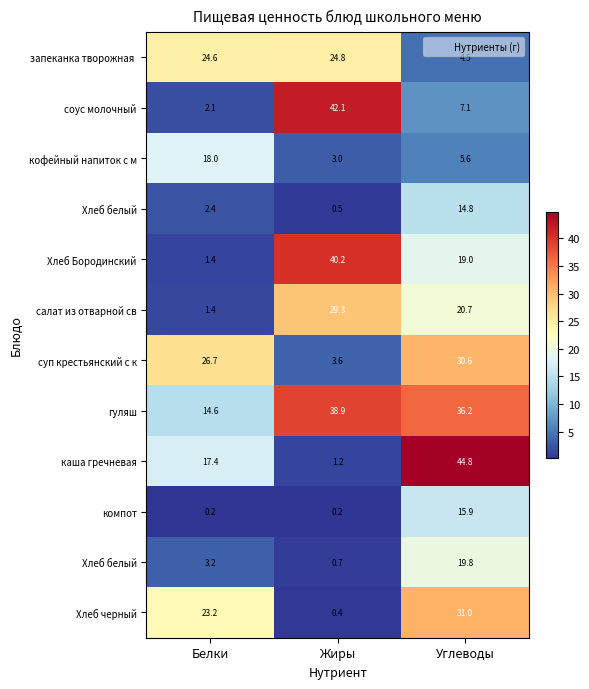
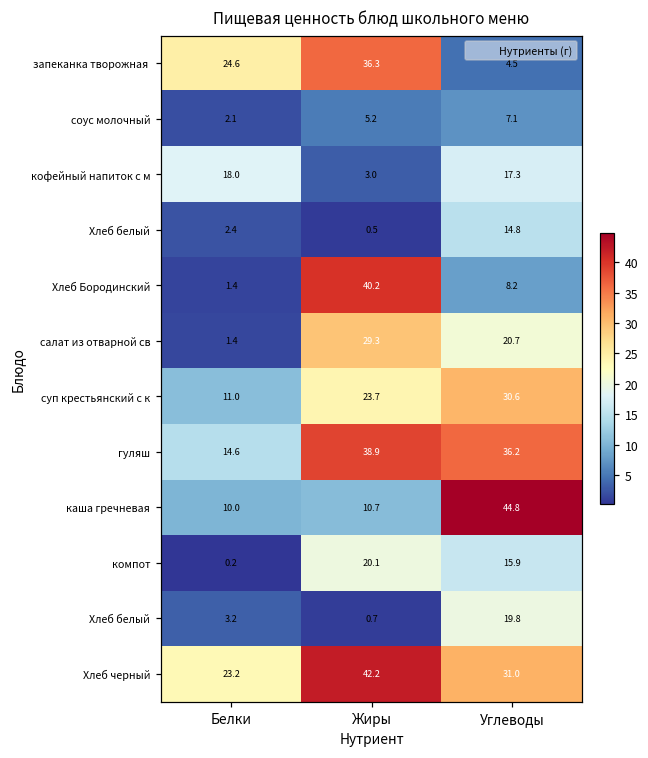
  {
    "запеканка творожная": {
      "Белки": 24.6,
-     "Жиры": 24.8
+     "Жиры": 36.3
    },
    "соус молочный": {
      "Белки": 2.1,
-     "Жиры": 42.1,
+     "Жиры": 5.2,
      "Углеводы": 7.1
    },
    "кофейный напиток с м": {
      "Белки": 18.0,
      "Жиры": 3.0,
-     "Углеводы": 5.6
+     "Углеводы": 17.3
    },
    "Хлеб Бородинский": {
      "Белки": 1.4,
      "Жиры": 40.2,
-     "Углеводы": 19.0
+     "Углеводы": 8.2
    },
    "салат из отварной св": {
      "Белки": 1.4,
      "Жиры": 29.3,
      "Углеводы": 20.7
    },
    "суп крестьянский с к": {
-     "Белки": 26.7,
-     "Жиры": 3.6,
+     "Белки": 11.0,
+     "Жиры": 23.7,
      "Углеводы": 30.6
    },
    "гуляш": {
      "Белки": 14.6,
      "Жиры": 38.9,
      "Углеводы": 36.2
    },
    "каша гречневая": {
-     "Белки": 17.4,
-     "Жиры": 1.2,
+     "Белки": 10.0,
+     "Жиры": 10.7,
      "Углеводы": 44.8
    },
    "компот": {
      "Белки": 0.2,
-     "Жиры": 0.2,
+     "Жиры": 20.1,
      "Углеводы": 15.9
    },
    "Хлеб черный": {
      "Белки": 23.2,
-     "Жиры": 0.4,
+     "Жиры": 42.2,
      "Углеводы": 31.0
    }
  }
